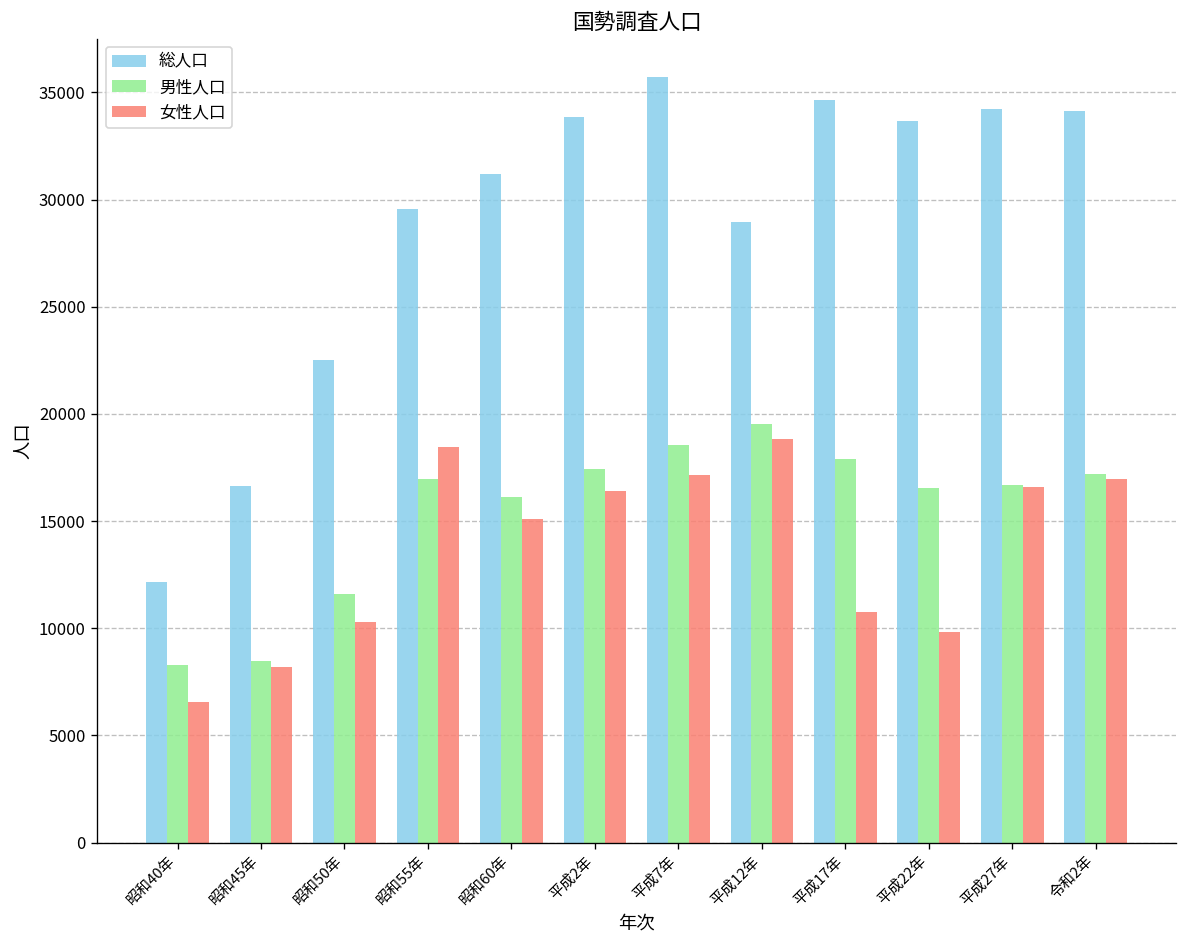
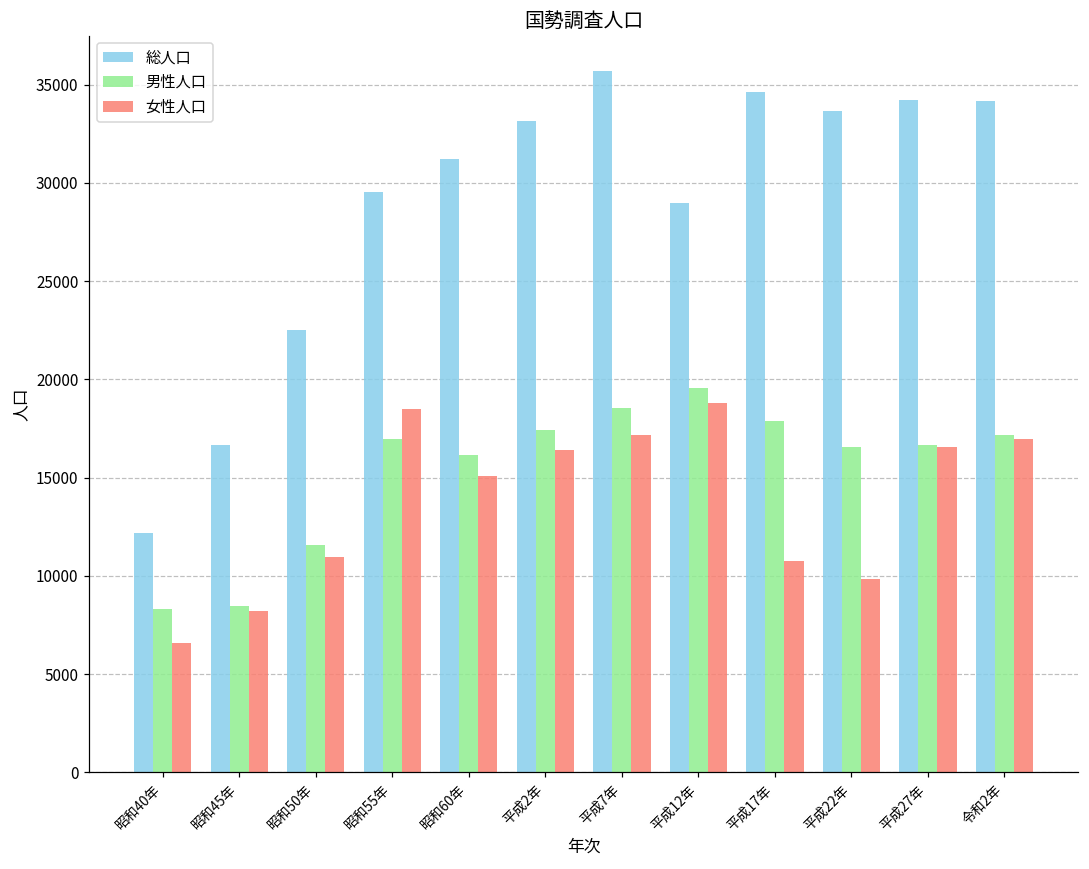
  {
    "総人口": {
      "昭和40年": 12200,
      "昭和45年": 16700,
      "昭和50年": 22500,
      "昭和55年": 29500,
      "昭和60年": 31200,
-     "平成2年": 33800,
+     "平成2年": 33200,
      "平成7年": 35700,
      "平成12年": 29000,
      "平成17年": 34600,
      "平成22年": 33600,
      "平成27年": 34200,
      "令和2年": 34100
    },
    "男性人口": {
      "昭和40年": 8300,
      "昭和45年": 8500,
      "昭和50年": 11600,
      "昭和55年": 17000,
      "昭和60年": 16100,
      "平成2年": 17400,
      "平成7年": 18500,
      "平成12年": 19500,
      "平成17年": 17900,
      "平成22年": 16500,
      "平成27年": 16700,
      "令和2年": 17200
    },
    "女性人口": {
      "昭和40年": 6600,
      "昭和45年": 8200,
-     "昭和50年": 10300,
+     "昭和50年": 10900,
      "昭和55年": 18500,
      "昭和60年": 15100,
      "平成2年": 16400,
      "平成7年": 17200,
      "平成12年": 18800,
      "平成17年": 10700,
      "平成22年": 9800,
      "平成27年": 16600,
      "令和2年": 17000
    }
  }
